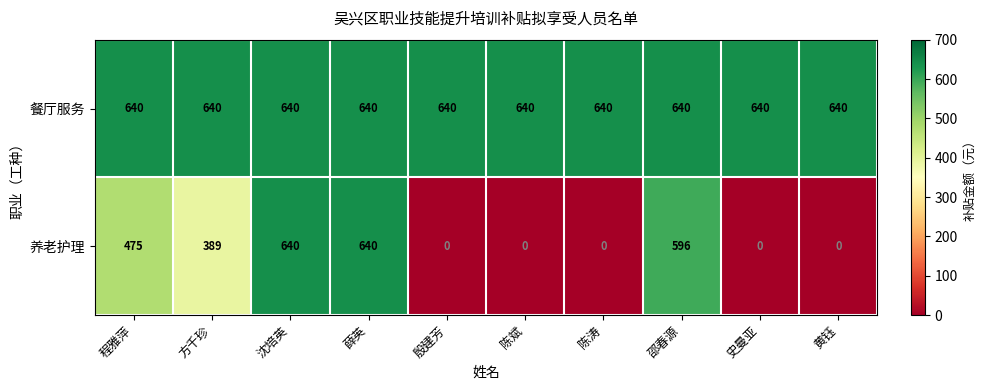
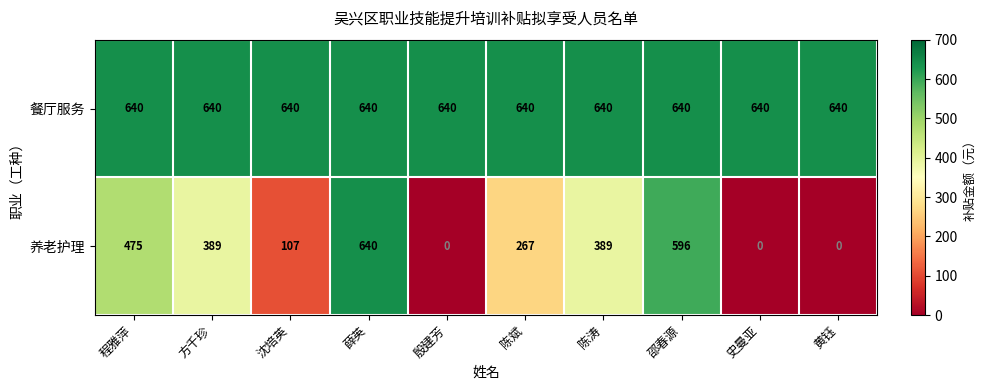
  {
    "餐厅服务": {
      "程雅萍": 640,
      "方千珍": 640,
      "沈培英": 640,
      "薛英": 640,
      "殷建芳": 640,
      "陈斌": 640,
      "陈涛": 640,
      "邵春源": 640,
      "史曼亚": 640,
      "黄钰": 640
    },
    "养老护理": {
      "程雅萍": 475,
      "方千珍": 389,
-     "沈培英": 640,
+     "沈培英": 107,
      "薛英": 640,
      "殷建芳": 0,
-     "陈斌": 0,
-     "陈涛": 0,
+     "陈斌": 267,
+     "陈涛": 389,
      "邵春源": 596,
      "史曼亚": 0,
      "黄钰": 0
    }
  }
